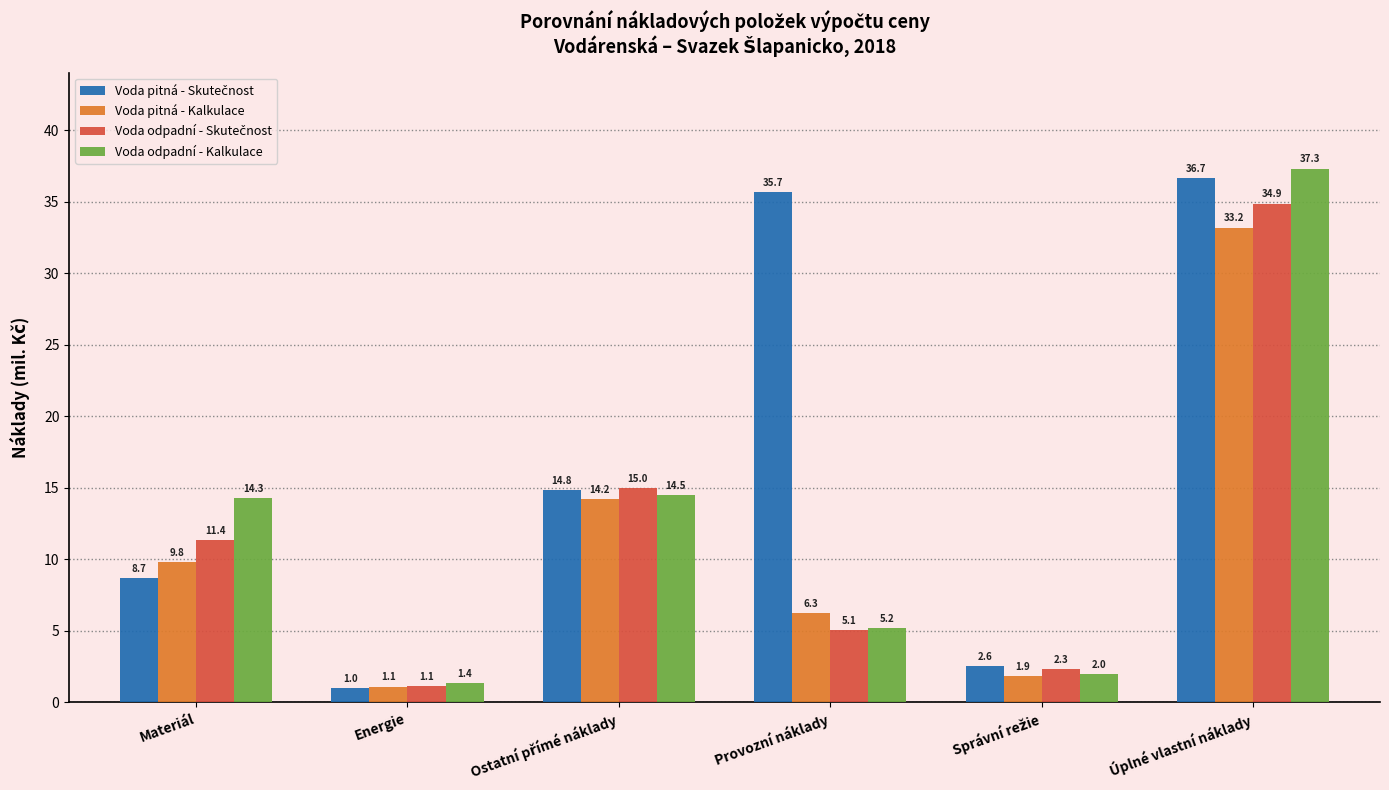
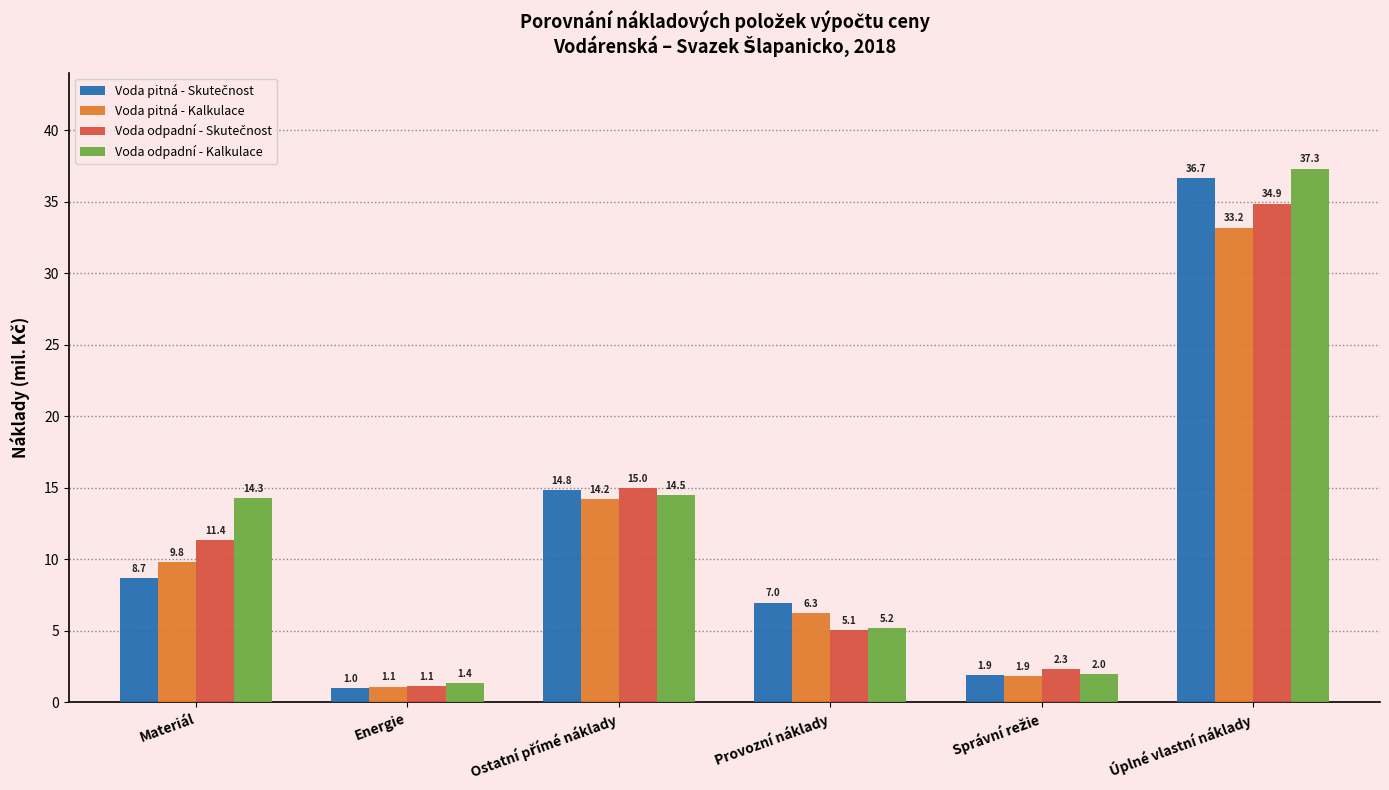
  {
    "Voda pitná - Skutečnost": {
      "Materiál": 8.7,
      "Energie": 1.0,
      "Ostatní přímé náklady": 14.8,
-     "Provozní náklady": 35.7,
-     "Správní režie": 2.6,
+     "Provozní náklady": 7.0,
+     "Správní režie": 1.9,
      "Úplné vlastní náklady": 36.7
    },
    "Voda odpadní - Kalkulace": {
      "Materiál": 14.3,
      "Energie": 1.4,
      "Ostatní přímé náklady": 14.5,
      "Provozní náklady": 5.2,
      "Správní režie": 2.0,
      "Úplné vlastní náklady": 37.3
    }
  }
